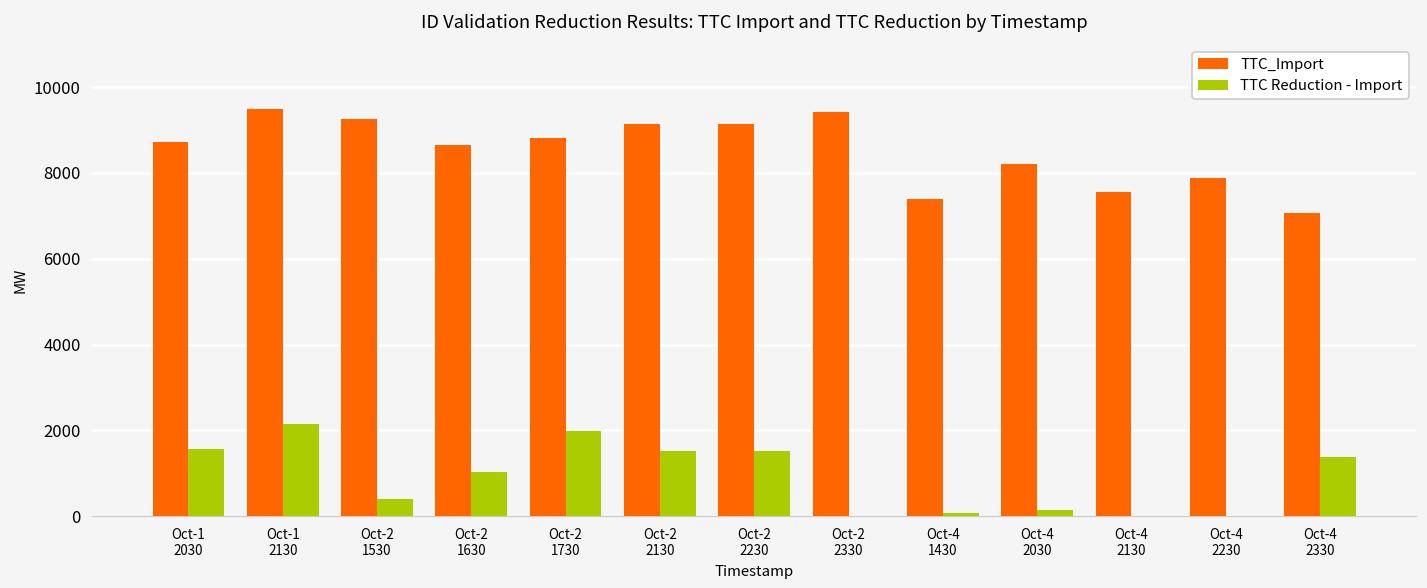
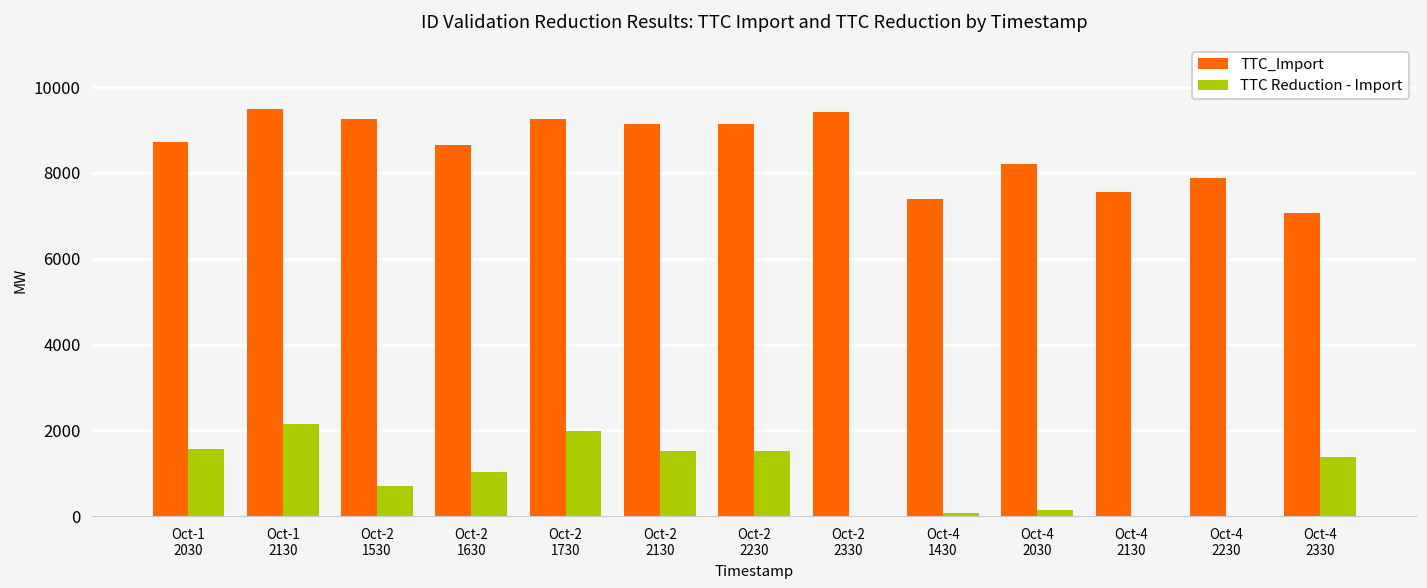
  {
    "TTC_Import": {
      "Oct-1 2030": 8700,
      "Oct-1 2130": 9500,
      "Oct-2 1530": 9300,
      "Oct-2 1630": 8700,
-     "Oct-2 1730": 8800,
+     "Oct-2 1730": 9300,
      "Oct-2 2130": 9100,
      "Oct-2 2230": 9100,
      "Oct-2 2330": 9400,
      "Oct-4 1430": 7400,
      "Oct-4 2030": 8200,
      "Oct-4 2130": 7600,
      "Oct-4 2230": 7900,
      "Oct-4 2330": 7100
    },
    "TTC Reduction - Import": {
      "Oct-1 2030": 1600,
      "Oct-1 2130": 2100,
-     "Oct-2 1530": 400,
+     "Oct-2 1530": 700,
      "Oct-2 1630": 1000,
      "Oct-2 1730": 2000,
      "Oct-2 2130": 1500,
      "Oct-2 2230": 1500,
      "Oct-4 1430": 100,
      "Oct-4 2030": 100,
      "Oct-4 2330": 1400
    }
  }
